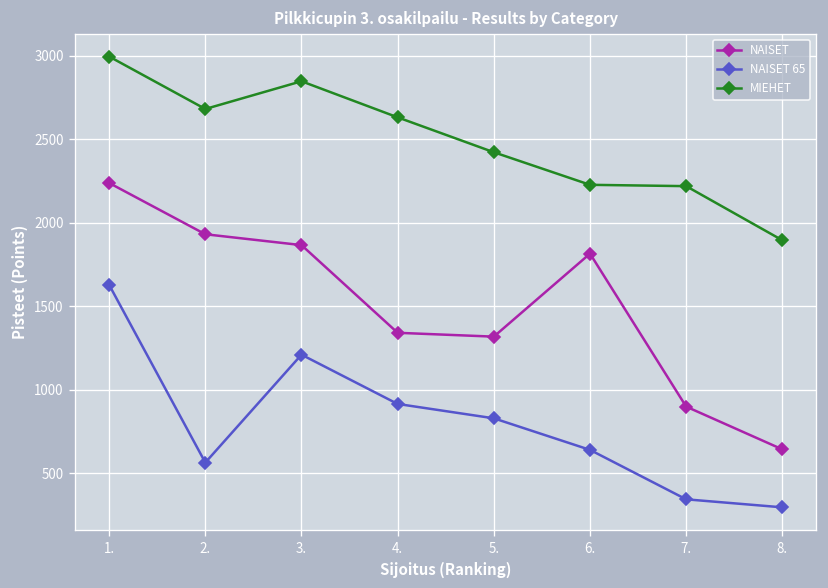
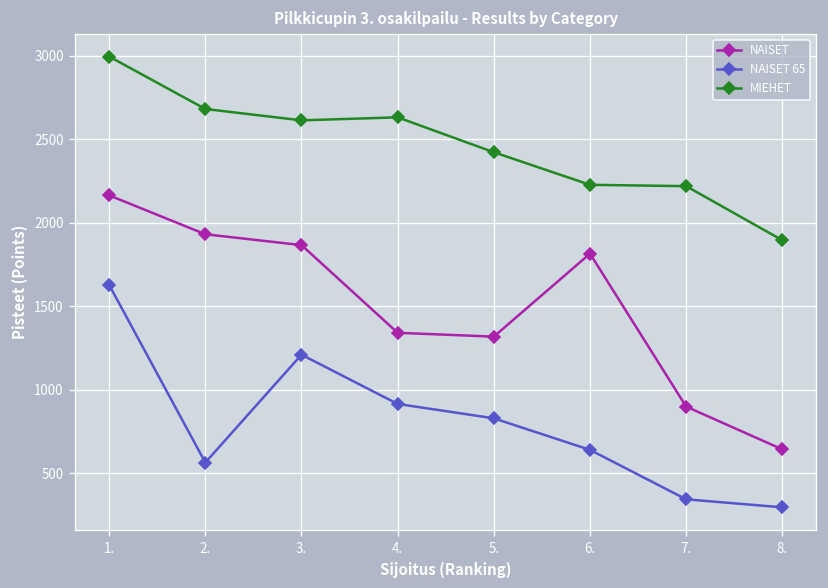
  {
    "NAISET": {
-     "1.": 2240,
+     "1.": 2170,
      "2.": 1930,
      "3.": 1870,
      "4.": 1340,
      "5.": 1320,
      "6.": 1820,
      "7.": 900,
      "8.": 640
    },
    "NAISET 65": {
      "1.": 1630,
      "2.": 570,
      "3.": 1210,
      "4.": 920,
      "5.": 830,
      "6.": 640,
      "7.": 350,
      "8.": 300
    },
    "MIEHET": {
      "1.": 3000,
      "2.": 2680,
-     "3.": 2850,
+     "3.": 2610,
      "4.": 2630,
      "5.": 2420,
      "6.": 2230,
      "7.": 2220,
      "8.": 1900
    }
  }
